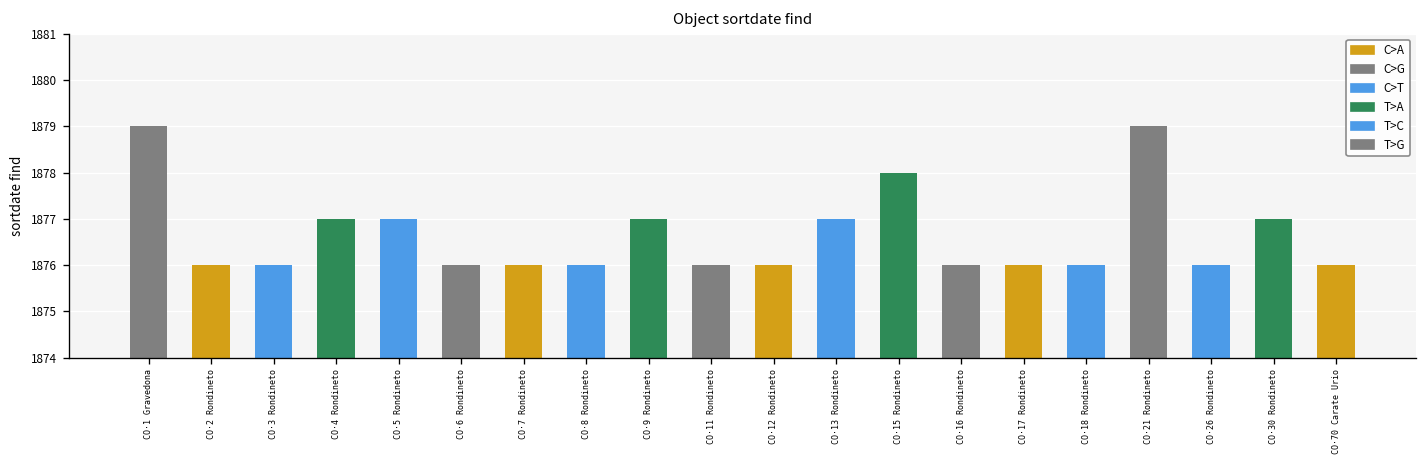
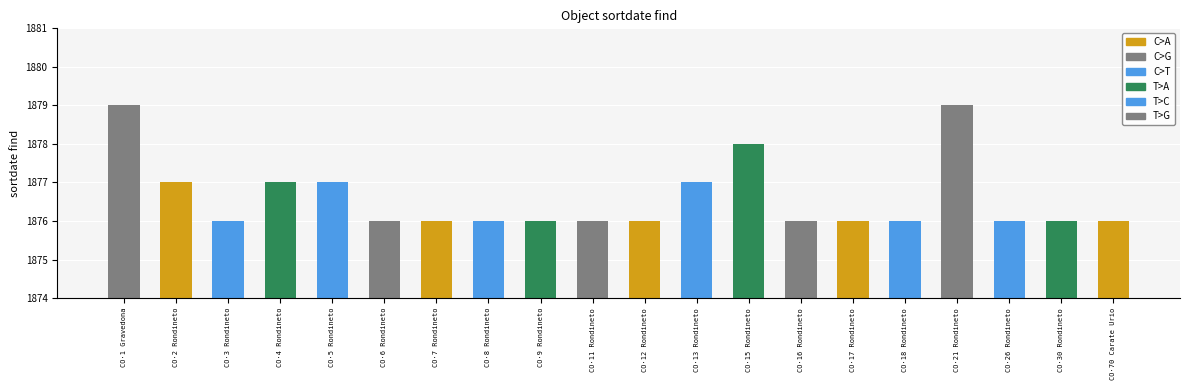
  {
    "CO·1 Gravedona": 1879,
-   "CO·2 Rondineto": 1876,
+   "CO·2 Rondineto": 1877,
    "CO·3 Rondineto": 1876,
    "CO·4 Rondineto": 1877,
    "CO·5 Rondineto": 1877,
    "CO·6 Rondineto": 1876,
    "CO·7 Rondineto": 1876,
    "CO·8 Rondineto": 1876,
-   "CO·9 Rondineto": 1877,
+   "CO·9 Rondineto": 1876,
    "CO·11 Rondineto": 1876,
    "CO·12 Rondineto": 1876,
    "CO·13 Rondineto": 1877,
    "CO·15 Rondineto": 1878,
    "CO·16 Rondineto": 1876,
    "CO·17 Rondineto": 1876,
    "CO·18 Rondineto": 1876,
    "CO·21 Rondineto": 1879,
    "CO·26 Rondineto": 1876,
-   "CO·30 Rondineto": 1877,
+   "CO·30 Rondineto": 1876,
    "CO·70 Carate Urio": 1876
  }
